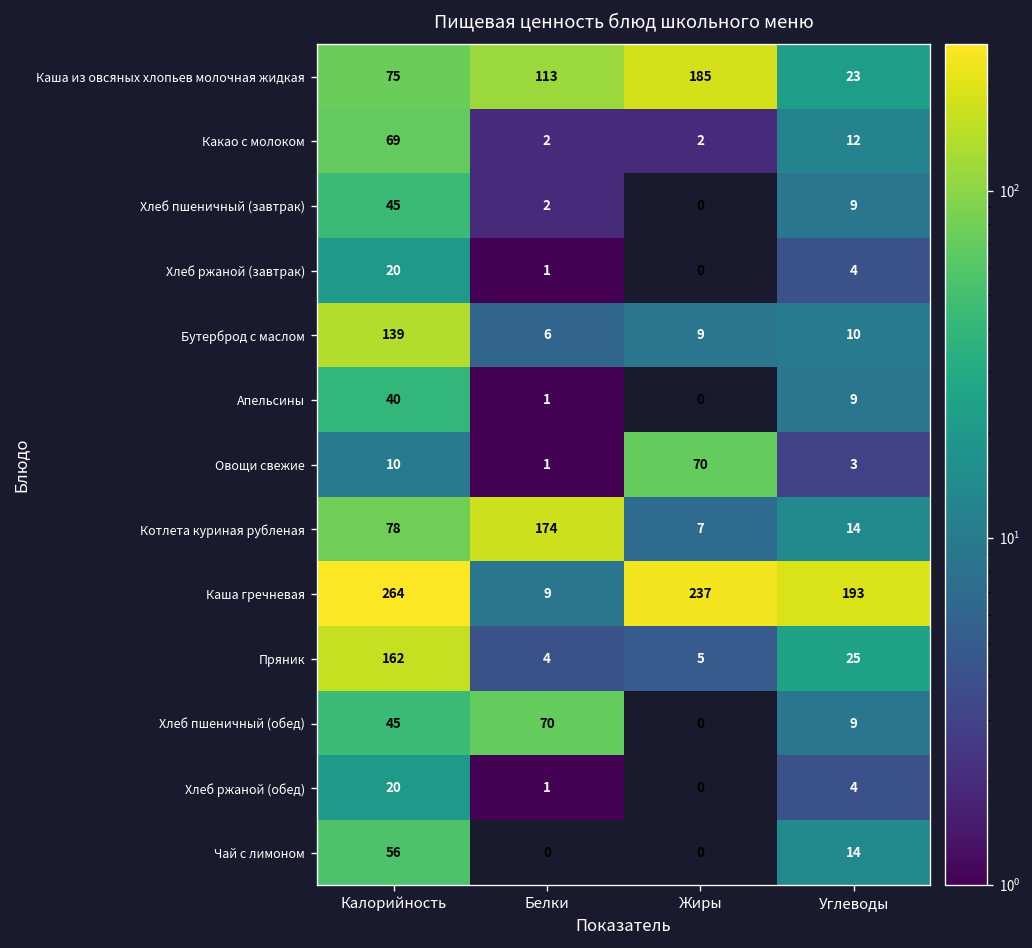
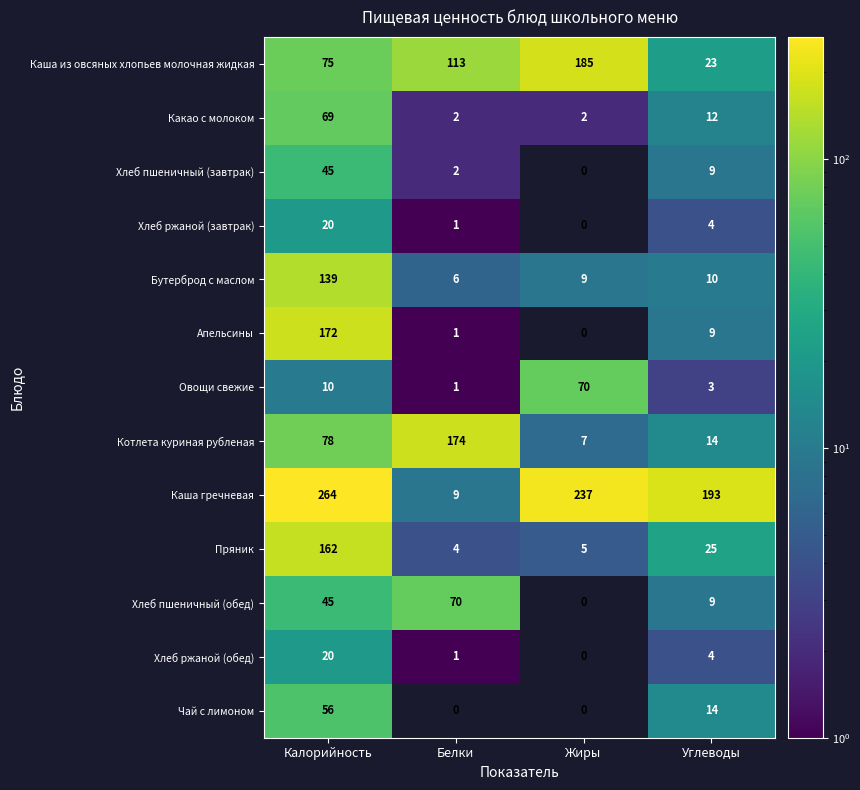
  {
    "Каша из овсяных хлопьев молочная жидкая": {
      "Калорийность": 75,
      "Белки": 113,
      "Жиры": 185,
      "Углеводы": 23
    },
    "Какао с молоком": {
      "Калорийность": 69,
      "Белки": 2,
      "Жиры": 2,
      "Углеводы": 12
    },
    "Хлеб пшеничный (завтрак)": {
      "Калорийность": 45,
      "Белки": 2,
      "Углеводы": 9
    },
    "Хлеб ржаной (завтрак)": {
      "Калорийность": 20,
      "Белки": 1,
      "Углеводы": 4
    },
    "Бутерброд с маслом": {
      "Калорийность": 139,
      "Белки": 6,
      "Жиры": 9,
      "Углеводы": 10
    },
    "Апельсины": {
-     "Калорийность": 40,
+     "Калорийность": 172,
      "Белки": 1,
      "Углеводы": 9
    },
    "Овощи свежие": {
      "Калорийность": 10,
      "Белки": 1,
      "Жиры": 70,
      "Углеводы": 3
    },
    "Котлета куриная рубленая": {
      "Калорийность": 78,
      "Белки": 174,
      "Жиры": 7,
      "Углеводы": 14
    },
    "Каша гречневая": {
      "Калорийность": 264,
      "Белки": 9,
      "Жиры": 237,
      "Углеводы": 193
    },
    "Пряник": {
      "Калорийность": 162,
      "Белки": 4,
      "Жиры": 5,
      "Углеводы": 25
    },
    "Хлеб пшеничный (обед)": {
      "Калорийность": 45,
      "Белки": 70,
      "Углеводы": 9
    },
    "Хлеб ржаной (обед)": {
      "Калорийность": 20,
      "Белки": 1,
      "Углеводы": 4
    },
    "Чай с лимоном": {
      "Калорийность": 56,
      "Углеводы": 14
    }
  }
